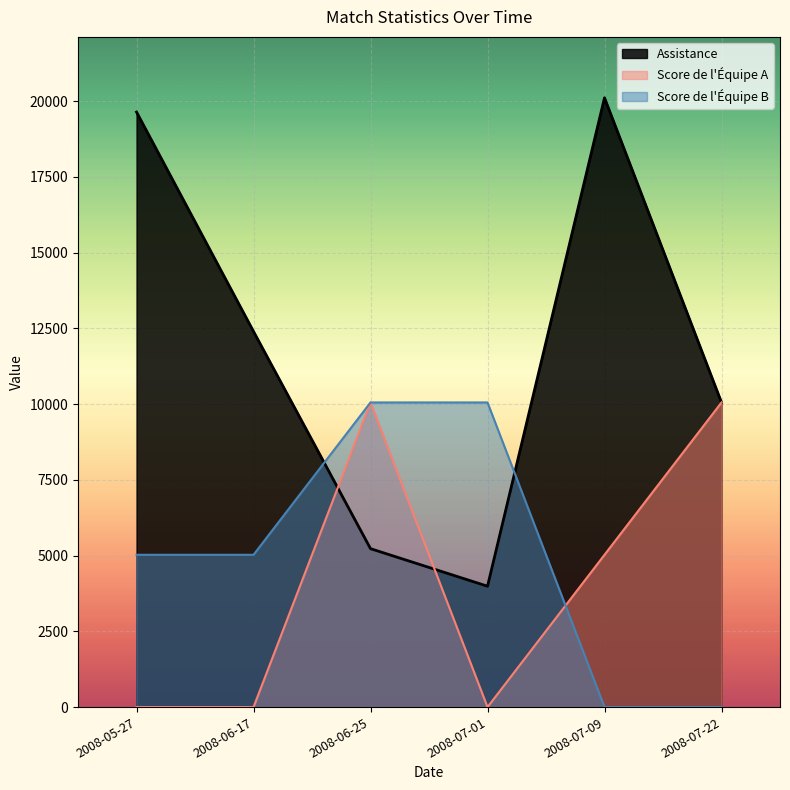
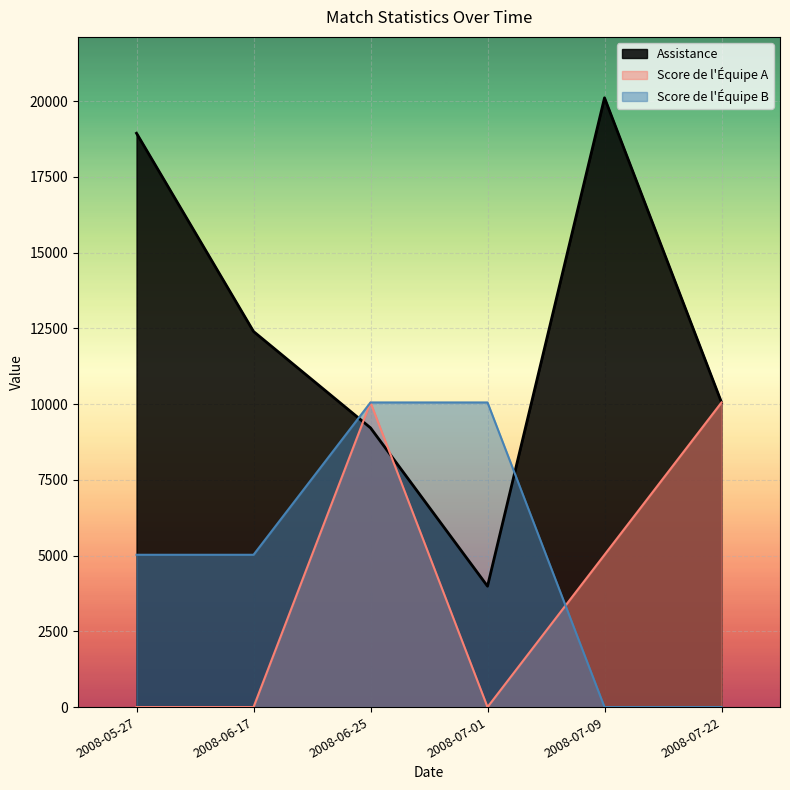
  {
    "Assistance": {
-     "2008-05-27": 19600,
+     "2008-05-27": 18900,
      "2008-06-17": 12400,
-     "2008-06-25": 5200,
+     "2008-06-25": 9200,
      "2008-07-01": 4000,
      "2008-07-09": 20100
    },
    "Score de l'Équipe A": {
      "2008-05-27": 0,
      "2008-06-17": 0,
      "2008-07-01": 0,
      "2008-07-09": 5000
    },
    "Score de l'Équipe B": {
      "2008-05-27": 5000,
      "2008-06-17": 5000,
      "2008-07-01": 10100,
      "2008-07-09": 0,
      "2008-07-22": 0
    }
  }
